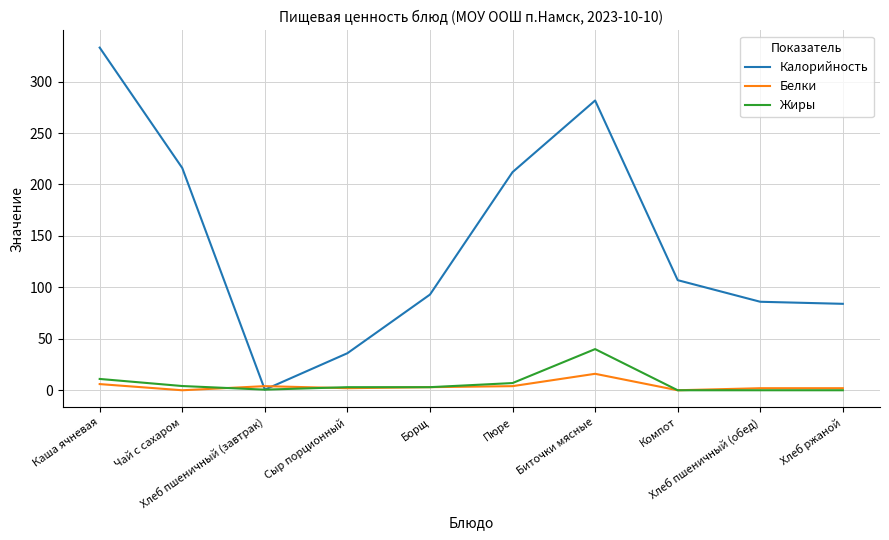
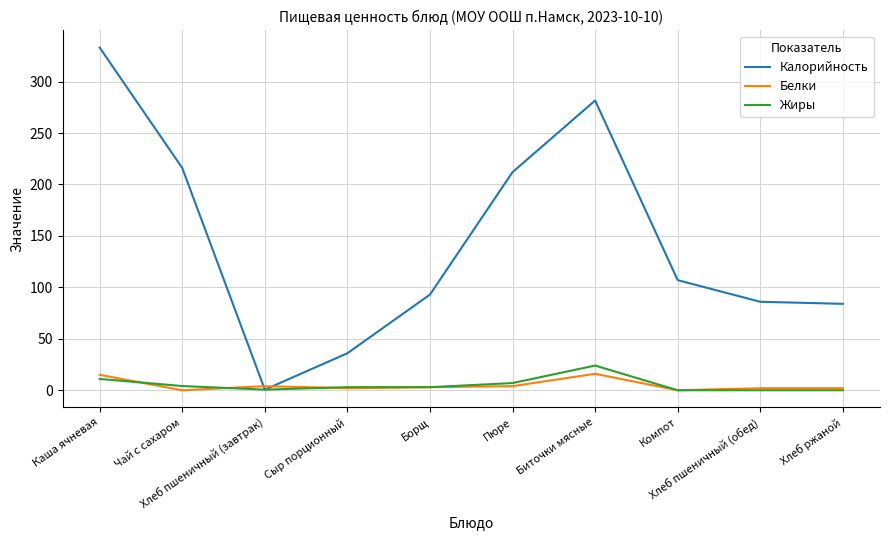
  {
    "Калорийность": {
      "Каша ячневая": 333,
      "Чай с сахаром": 216,
      "Сыр порционный": 36,
      "Борщ": 93,
      "Пюре": 212,
      "Биточки мясные": 282,
      "Компот": 107,
      "Хлеб пшеничный (обед)": 86,
      "Хлеб ржаной": 84
    },
    "Белки": {
-     "Каша ячневая": 6,
+     "Каша ячневая": 15,
      "Чай с сахаром": 0,
      "Хлеб пшеничный (завтрак)": 4,
      "Пюре": 4,
      "Биточки мясные": 16
    },
    "Жиры": {
      "Каша ячневая": 11,
      "Чай с сахаром": 4,
      "Пюре": 7,
-     "Биточки мясные": 40
+     "Биточки мясные": 24
    }
  }
